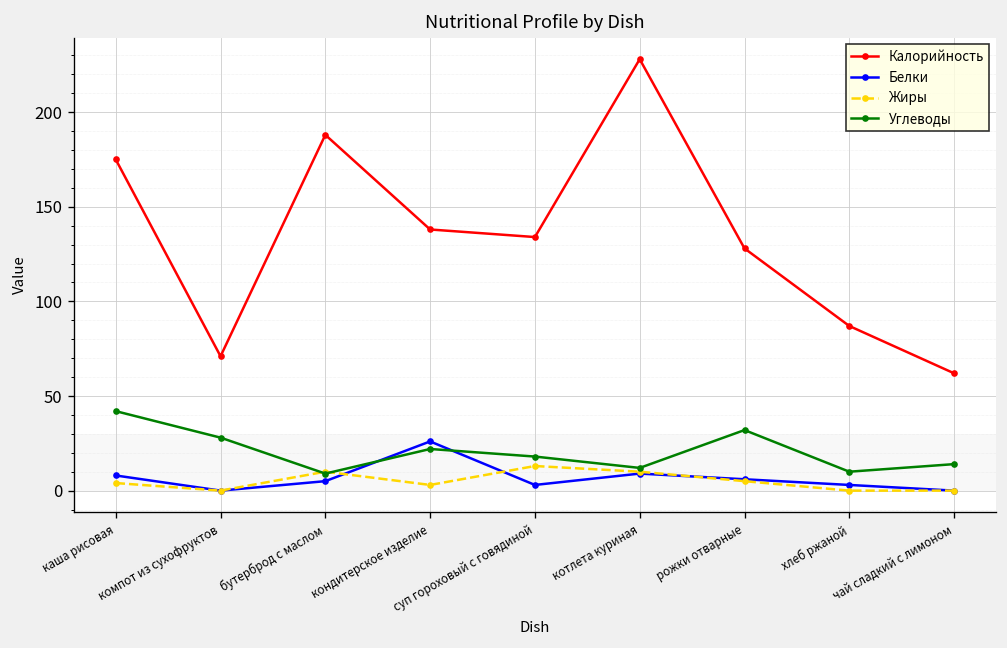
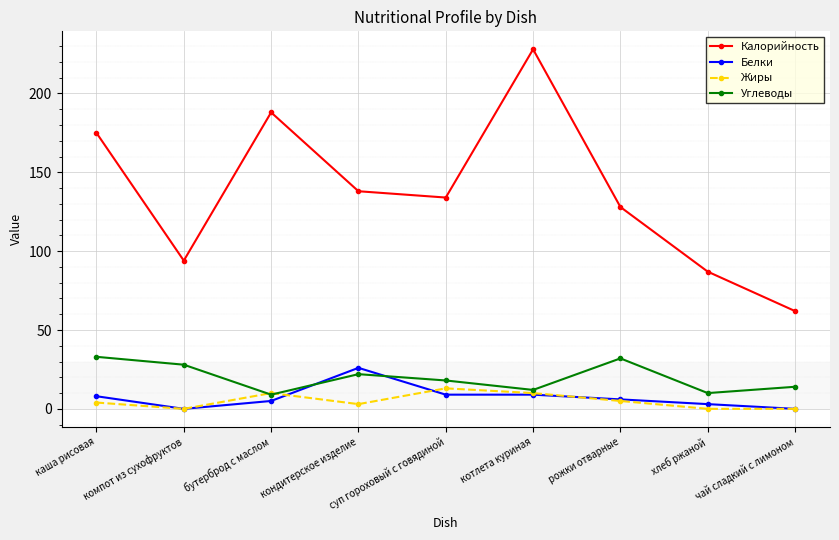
  {
    "Калорийность": {
      "каша рисовая": 175,
-     "компот из сухофруктов": 71,
+     "компот из сухофруктов": 94,
      "бутерброд с маслом": 188,
      "кондитерское изделие": 138,
      "суп гороховый с говядиной": 134,
      "котлета куриная": 228,
      "рожки отварные": 128,
      "хлеб ржаной": 87,
      "чай сладкий с лимоном": 62
    },
    "Белки": {
      "каша рисовая": 8,
      "бутерброд с маслом": 5,
      "кондитерское изделие": 26,
-     "суп гороховый с говядиной": 3,
+     "суп гороховый с говядиной": 9,
      "хлеб ржаной": 3
    },
    "Жиры": {
      "каша рисовая": 4,
      "кондитерское изделие": 3,
      "суп гороховый с говядиной": 13,
      "хлеб ржаной": 0
    },
    "Углеводы": {
-     "каша рисовая": 42,
+     "каша рисовая": 33,
      "компот из сухофруктов": 28,
      "кондитерское изделие": 22,
      "суп гороховый с говядиной": 18,
      "котлета куриная": 12,
      "рожки отварные": 32,
      "хлеб ржаной": 10,
      "чай сладкий с лимоном": 14
    }
  }
